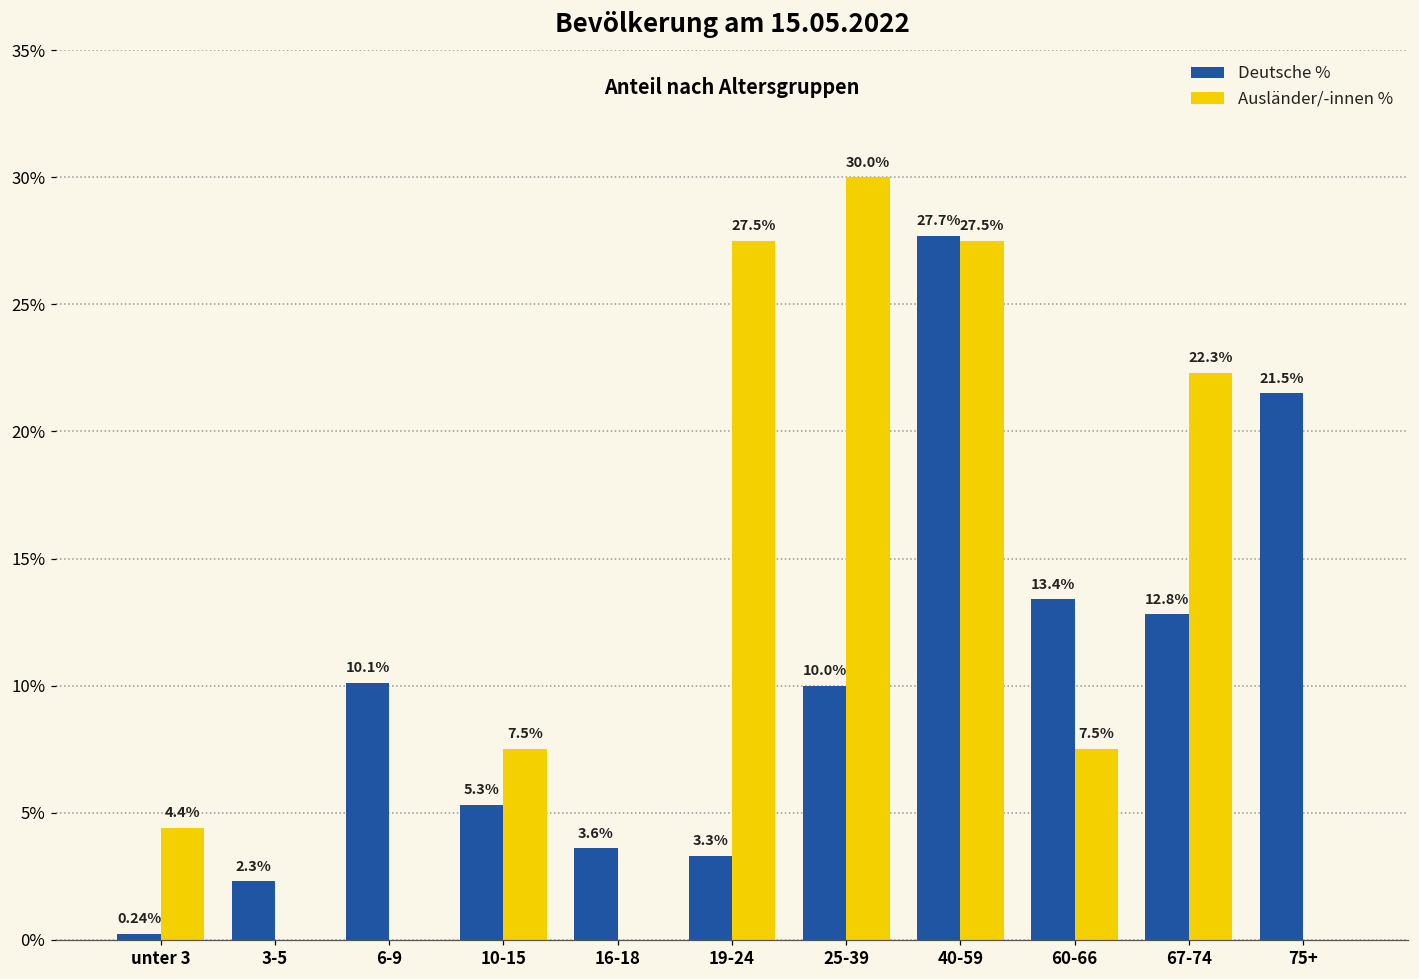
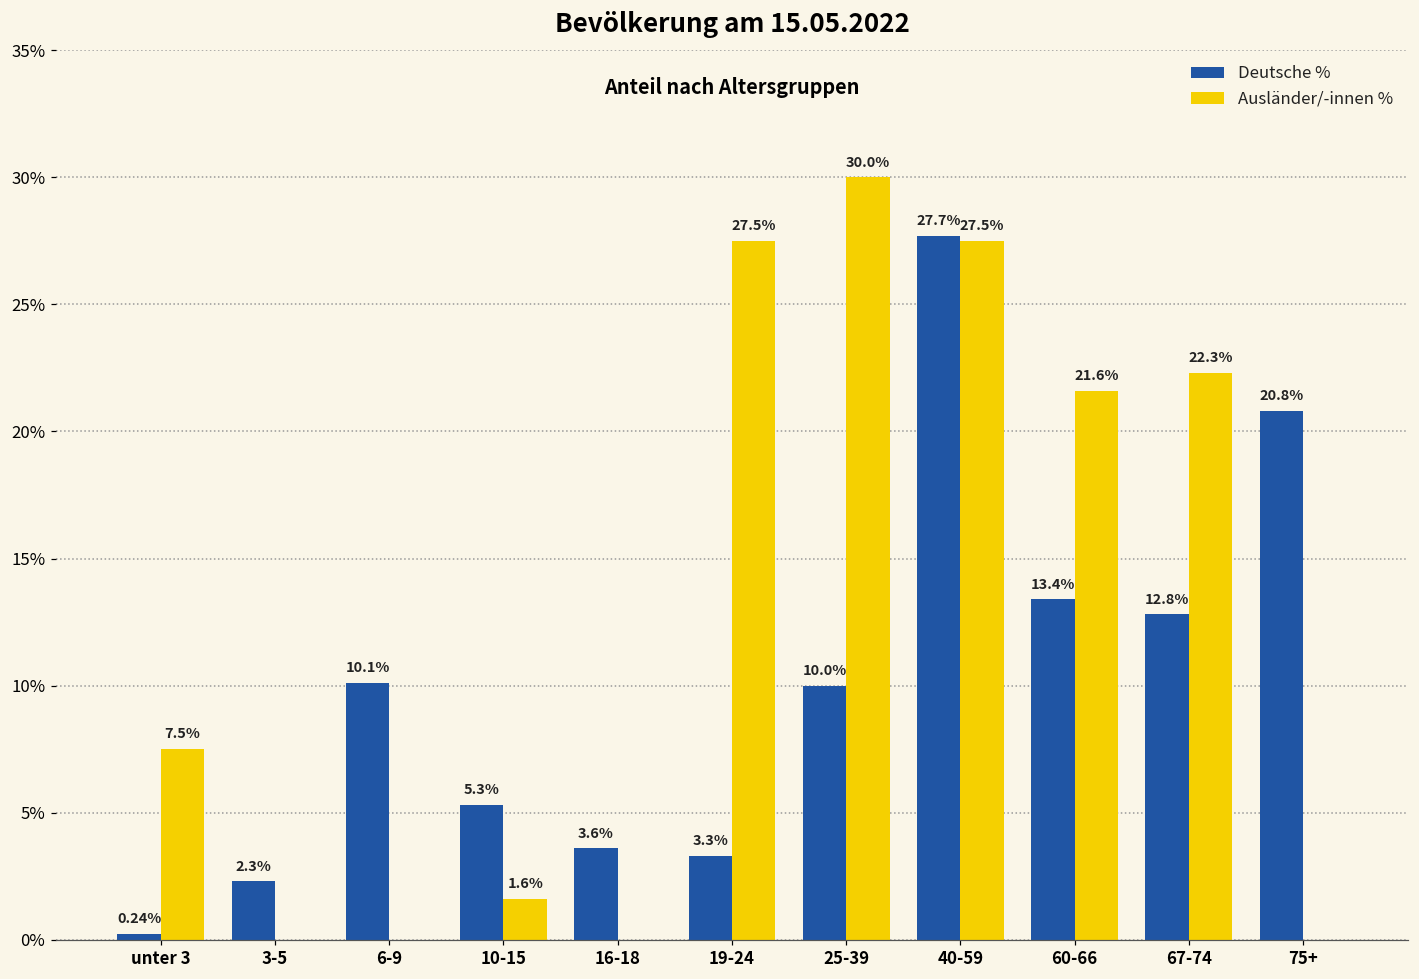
  {
    "Deutsche %": {
      "unter 3": "0.24%",
      "3-5": "2.3%",
      "6-9": "10.1%",
      "10-15": "5.3%",
      "16-18": "3.6%",
      "19-24": "3.3%",
      "25-39": "10.0%",
      "40-59": "27.7%",
      "60-66": "13.4%",
      "67-74": "12.8%",
-     "75+": "21.5%"
+     "75+": "20.8%"
    },
    "Ausländer/-innen %": {
-     "unter 3": "4.4%",
-     "10-15": "7.5%",
+     "unter 3": "7.5%",
+     "10-15": "1.6%",
      "19-24": "27.5%",
      "25-39": "30.0%",
      "40-59": "27.5%",
-     "60-66": "7.5%",
+     "60-66": "21.6%",
      "67-74": "22.3%"
    }
  }
